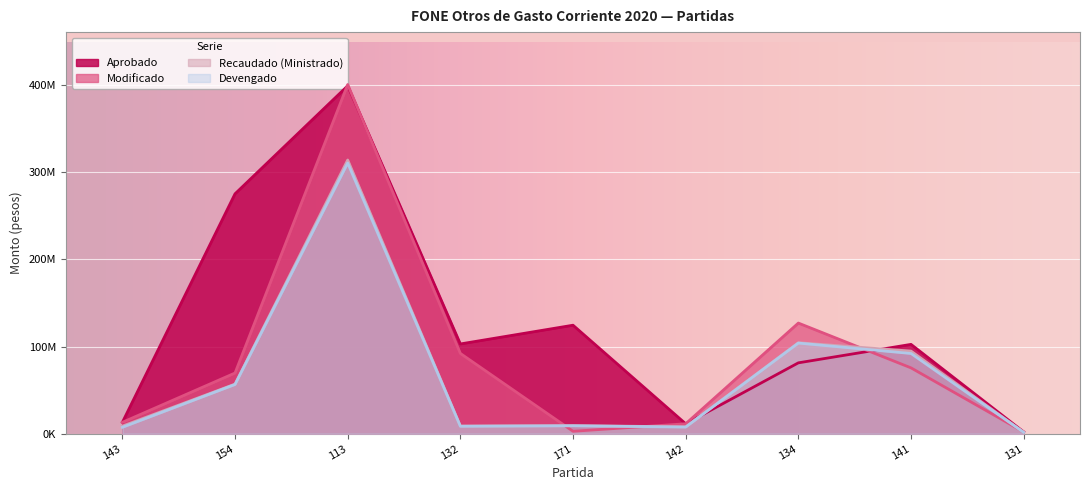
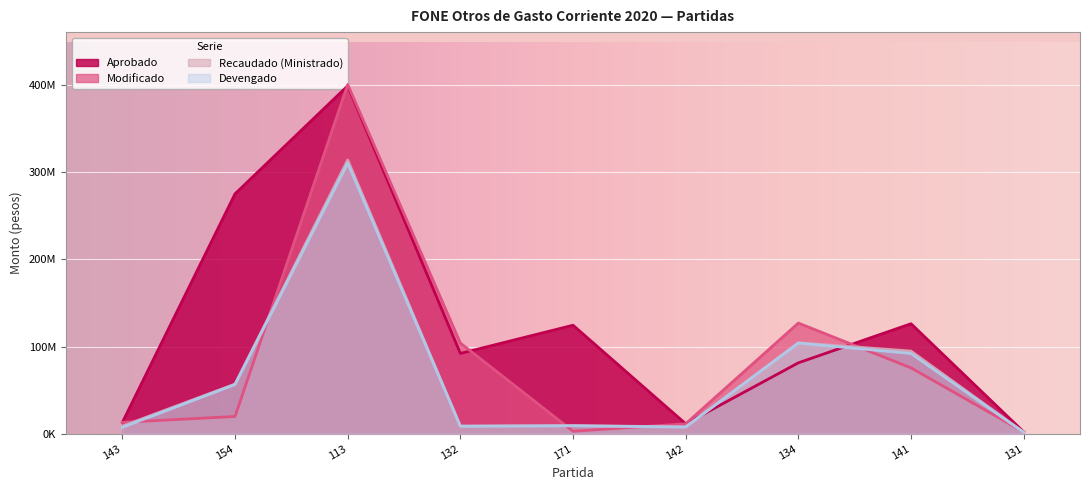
  {
    "Aprobado": {
      "154": 280000000,
-     "132": 100000000,
+     "132": 90000000,
      "171": 120000000,
      "134": 80000000,
-     "141": 100000000
+     "141": 130000000
    },
    "Modificado": {
-     "154": 70000000,
-     "132": 90000000,
+     "154": 20000000,
+     "132": 100000000,
      "171": 0,
      "134": 130000000,
      "141": 80000000
    }
  }
